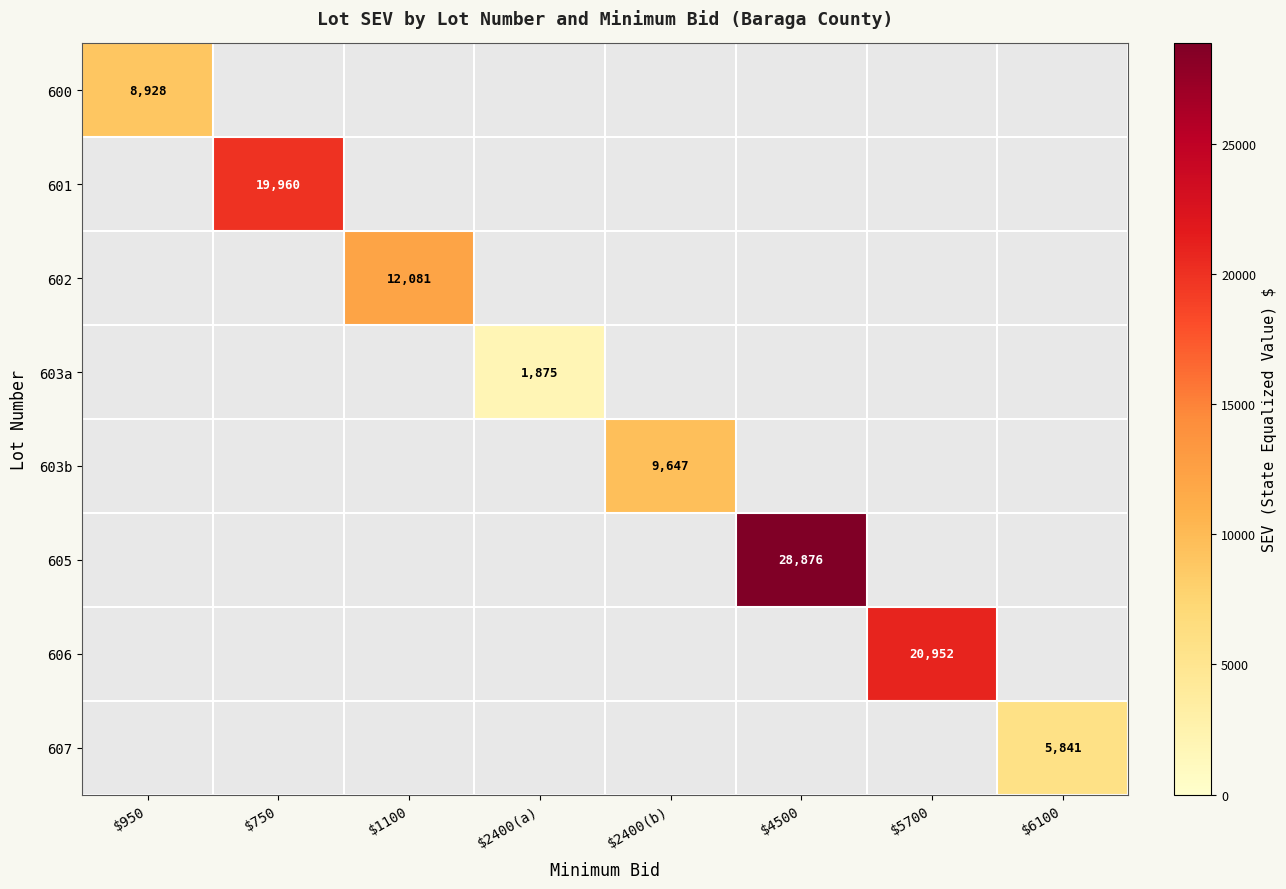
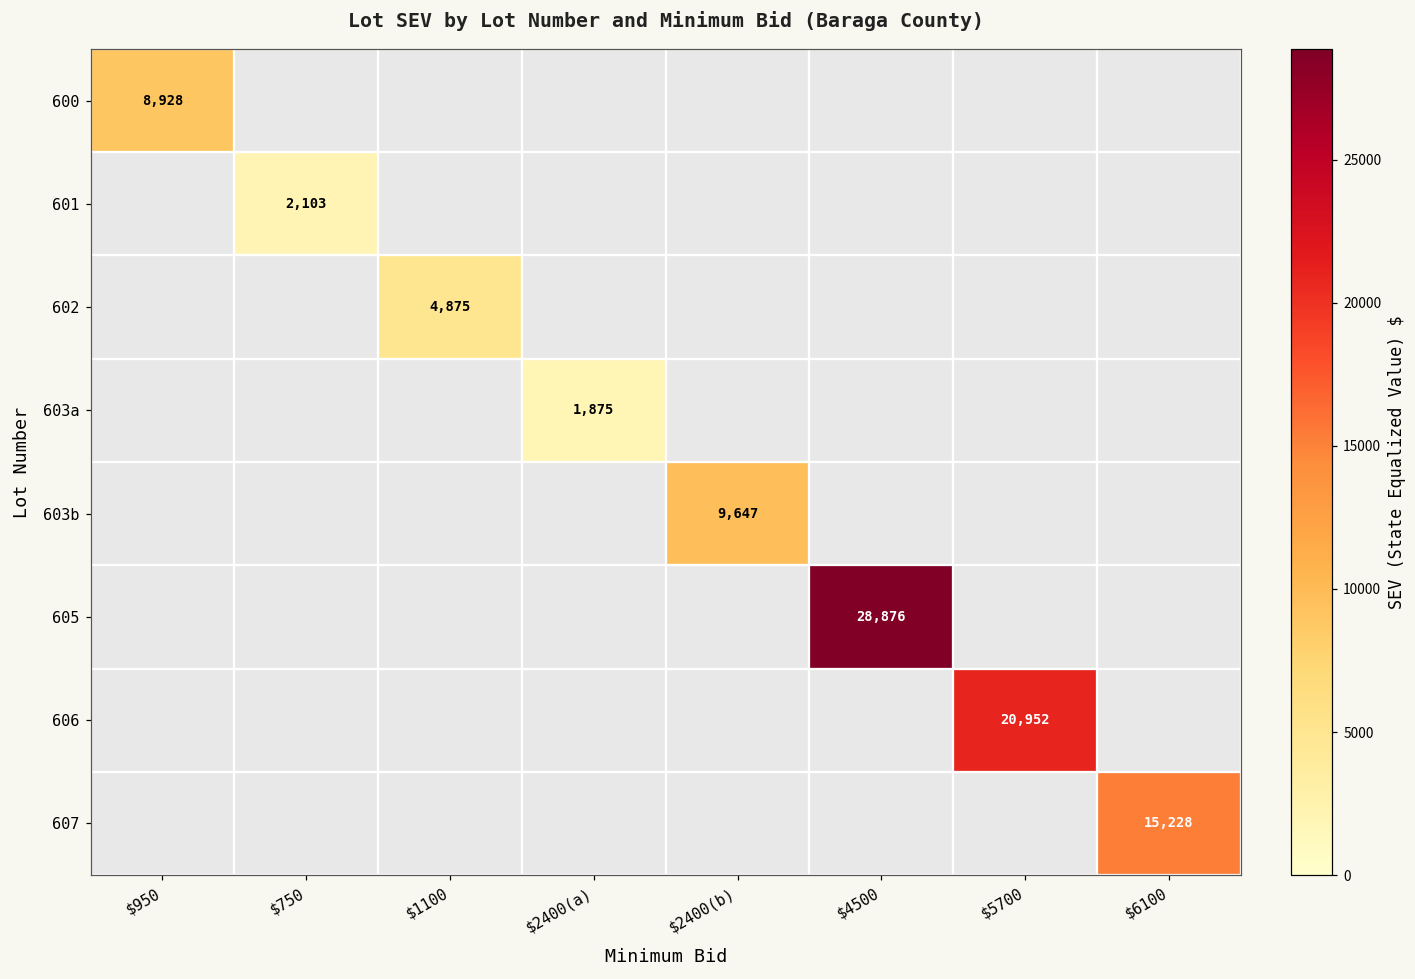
  {
    "600": {
      "$950": "8,928"
    },
    "601": {
-     "$750": "19,960"
+     "$750": "2,103"
    },
    "602": {
-     "$1100": "12,081"
+     "$1100": "4,875"
    },
    "603a": {
      "$2400(a)": "1,875"
    },
    "603b": {
      "$2400(b)": "9,647"
    },
    "605": {
      "$4500": "28,876"
    },
    "606": {
      "$5700": "20,952"
    },
    "607": {
-     "$6100": "5,841"
+     "$6100": "15,228"
    }
  }
